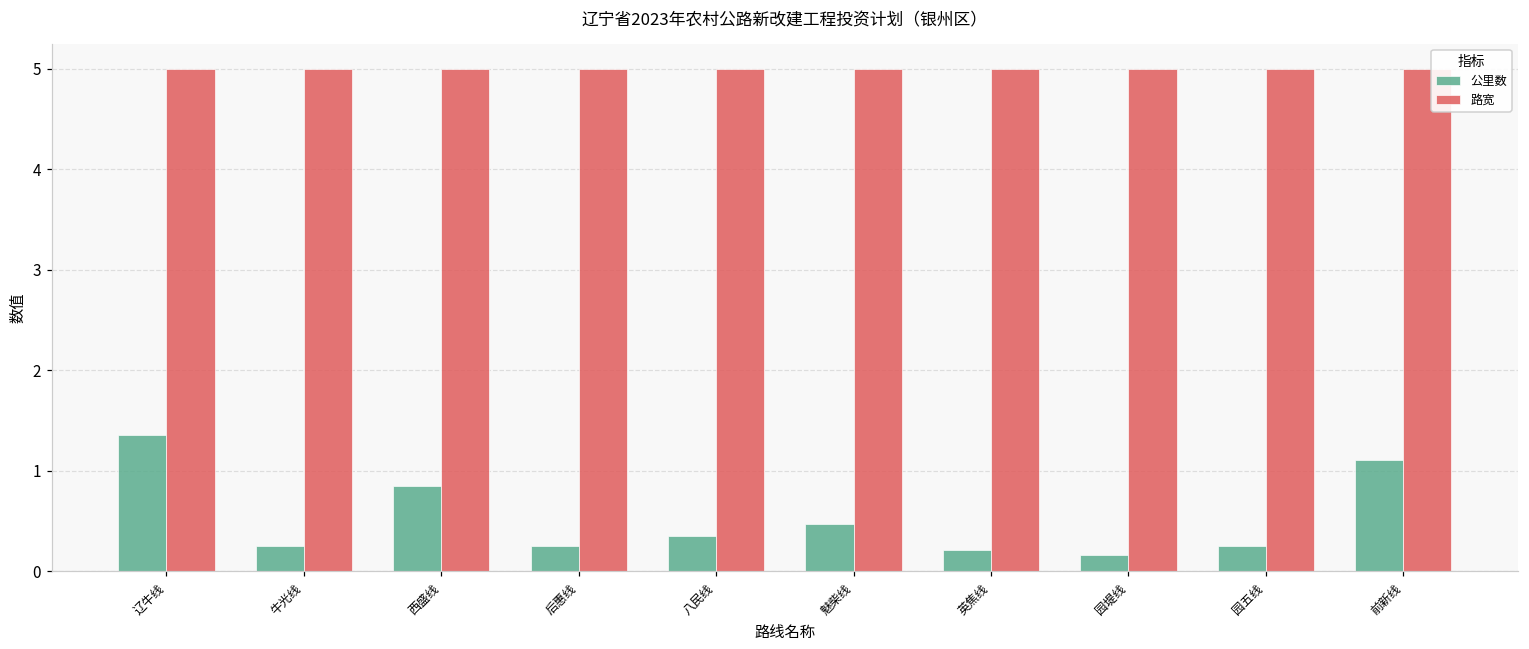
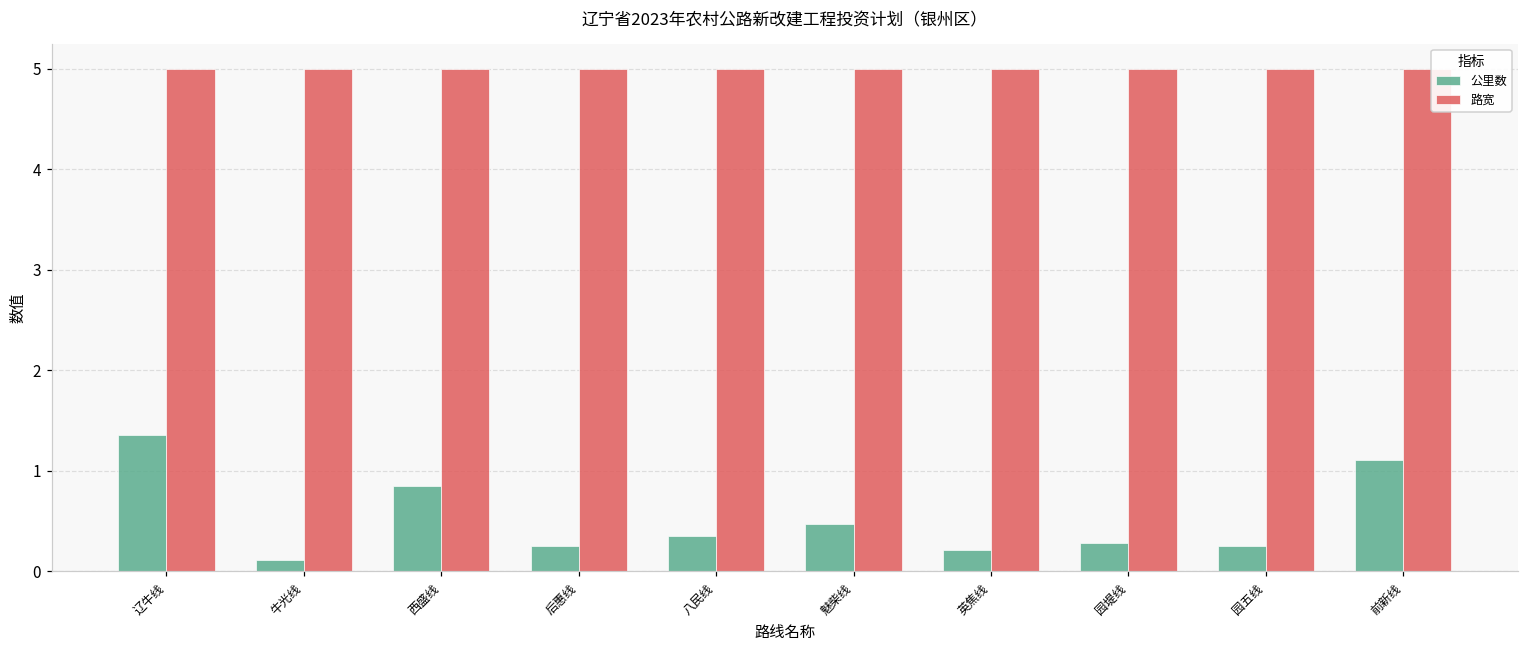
  {
    "公里数": {
      "辽牛线": 1.4,
-     "牛光线": 0.3,
+     "牛光线": 0.1,
      "西盛线": 0.9,
      "后惠线": 0.3,
      "八民线": 0.4,
      "魅柴线": 0.5,
      "英焦线": 0.2,
-     "园堤线": 0.2,
+     "园堤线": 0.3,
      "园五线": 0.3,
      "前新线": 1.1
    },
    "路宽": {
      "辽牛线": 5.0,
      "牛光线": 5.0,
      "西盛线": 5.0,
      "后惠线": 5.0,
      "八民线": 5.0,
      "魅柴线": 5.0,
      "英焦线": 5.0,
      "园堤线": 5.0,
      "园五线": 5.0,
      "前新线": 5.0
    }
  }
